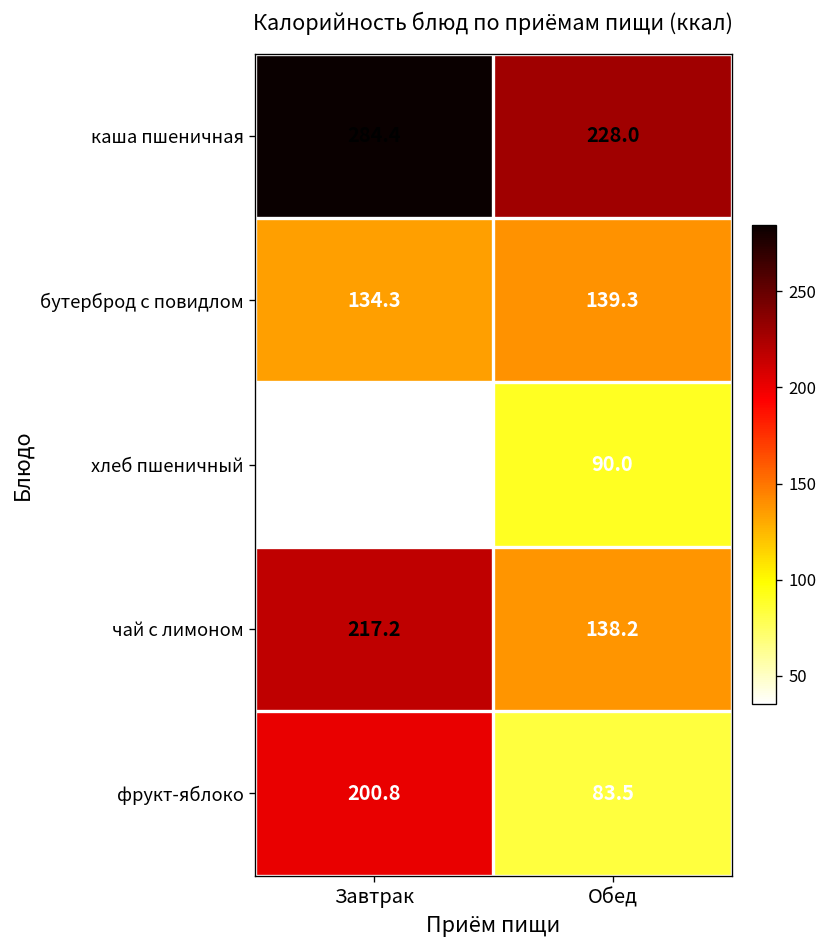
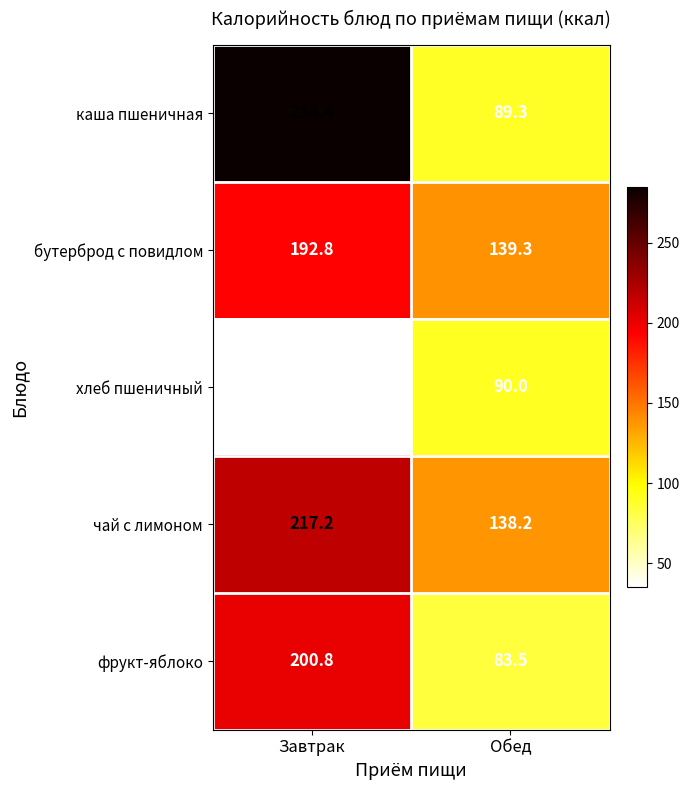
  {
    "каша пшеничная": {
-     "Обед": 228.0
+     "Обед": 89.3
    },
    "бутерброд с повидлом": {
-     "Завтрак": 134.3,
+     "Завтрак": 192.8,
      "Обед": 139.3
    },
    "хлеб пшеничный": {
      "Обед": 90.0
    },
    "чай с лимоном": {
      "Завтрак": 217.2,
      "Обед": 138.2
    },
    "фрукт-яблоко": {
      "Завтрак": 200.8,
      "Обед": 83.5
    }
  }
